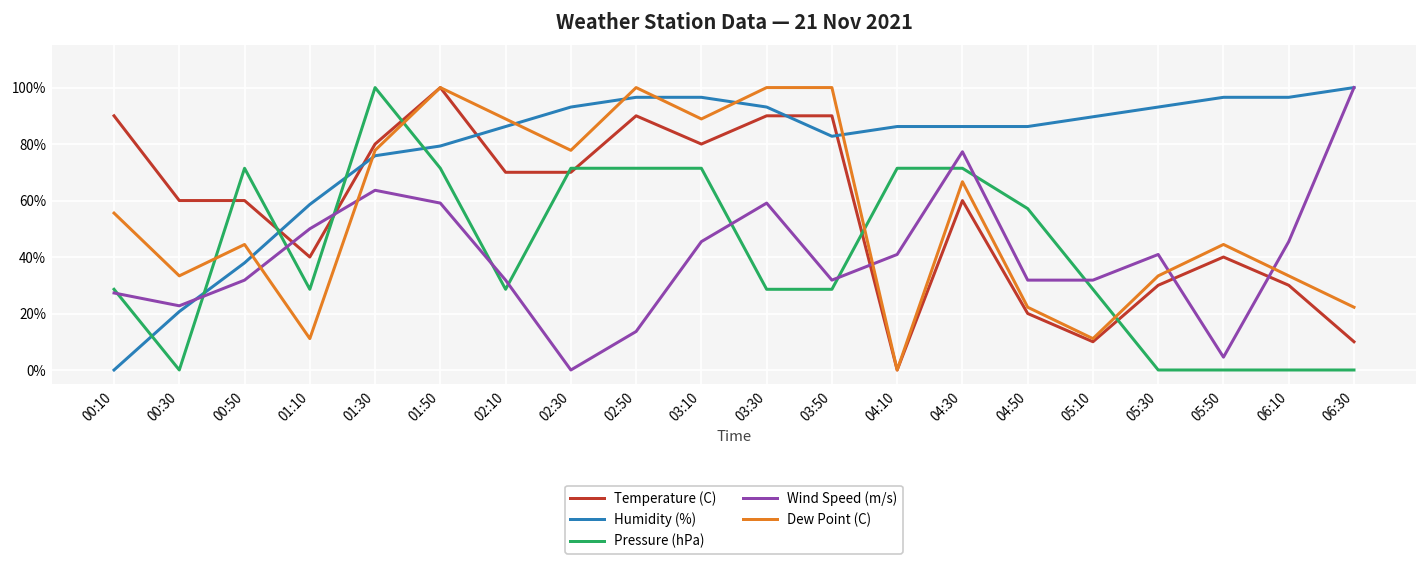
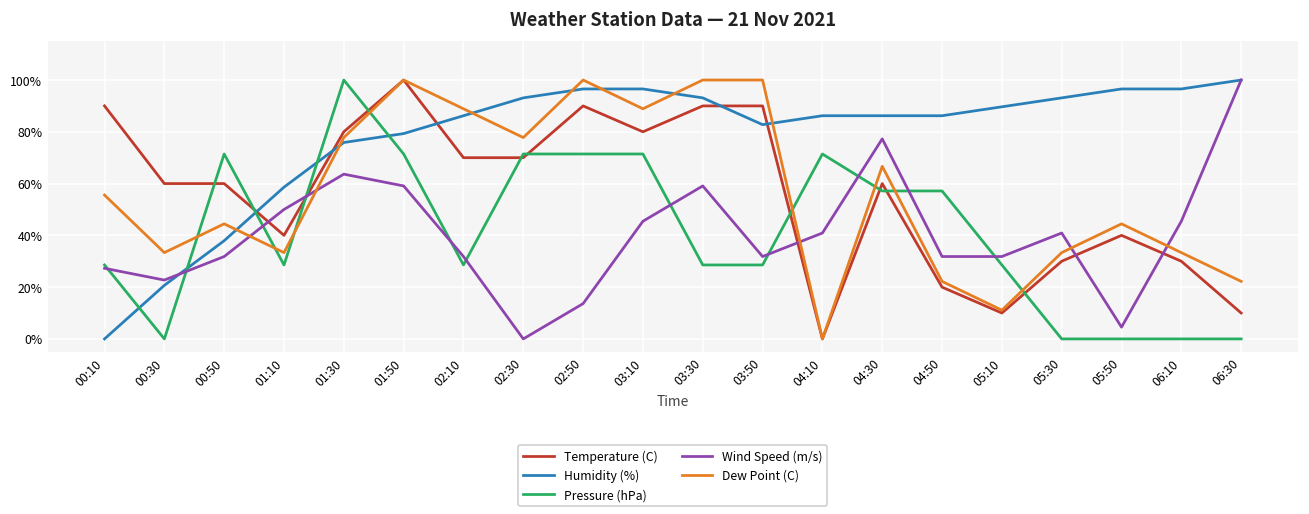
  {
    "Temperature (C)": {
      "00:10": "90%",
      "00:30": "60%",
      "00:50": "60%",
      "01:10": "40%",
      "01:30": "80%",
      "02:10": "70%",
      "02:30": "70%",
      "02:50": "90%",
      "03:10": "80%",
      "03:30": "90%",
      "03:50": "90%",
      "04:30": "60%",
      "04:50": "20%",
      "05:10": "10%",
      "05:30": "30%",
      "05:50": "40%",
      "06:10": "30%",
      "06:30": "10%"
    },
    "Humidity (%)": {
      "00:10": "0%",
      "00:30": "21%",
      "00:50": "38%",
      "01:10": "59%",
      "01:30": "76%",
      "01:50": "79%",
      "02:10": "86%",
      "02:30": "93%",
      "02:50": "97%",
      "03:10": "97%",
      "03:30": "93%",
      "03:50": "83%",
      "04:10": "86%",
      "04:30": "86%",
      "04:50": "86%",
      "05:10": "90%",
      "05:30": "93%",
      "05:50": "97%",
      "06:10": "97%"
    },
    "Pressure (hPa)": {
      "00:10": "29%",
      "00:30": "0%",
      "00:50": "71%",
      "01:10": "29%",
      "01:30": "100%",
      "01:50": "71%",
      "02:10": "29%",
      "02:30": "71%",
      "02:50": "71%",
      "03:10": "71%",
      "03:30": "29%",
      "03:50": "29%",
      "04:10": "71%",
-     "04:30": "71%",
+     "04:30": "57%",
      "04:50": "57%",
      "05:10": "29%",
      "05:30": "0%",
      "05:50": "0%",
      "06:10": "0%",
      "06:30": "0%"
    },
    "Wind Speed (m/s)": {
      "00:10": "27%",
      "00:30": "23%",
      "00:50": "32%",
      "01:10": "50%",
      "01:30": "64%",
      "01:50": "59%",
      "02:10": "32%",
      "02:30": "0%",
      "02:50": "14%",
      "03:10": "45%",
      "03:30": "59%",
      "03:50": "32%",
      "04:10": "41%",
      "04:30": "77%",
      "04:50": "32%",
      "05:10": "32%",
      "05:30": "41%",
      "05:50": "5%",
      "06:10": "45%"
    },
    "Dew Point (C)": {
      "00:10": "56%",
      "00:30": "33%",
      "00:50": "44%",
-     "01:10": "11%",
+     "01:10": "33%",
      "01:30": "78%",
      "02:10": "89%",
      "02:30": "78%",
      "02:50": "100%",
      "03:10": "89%",
      "03:30": "100%",
      "03:50": "100%",
      "04:30": "67%",
      "04:50": "22%",
      "05:10": "11%",
      "05:30": "33%",
      "05:50": "44%",
      "06:10": "33%",
      "06:30": "22%"
    }
  }
